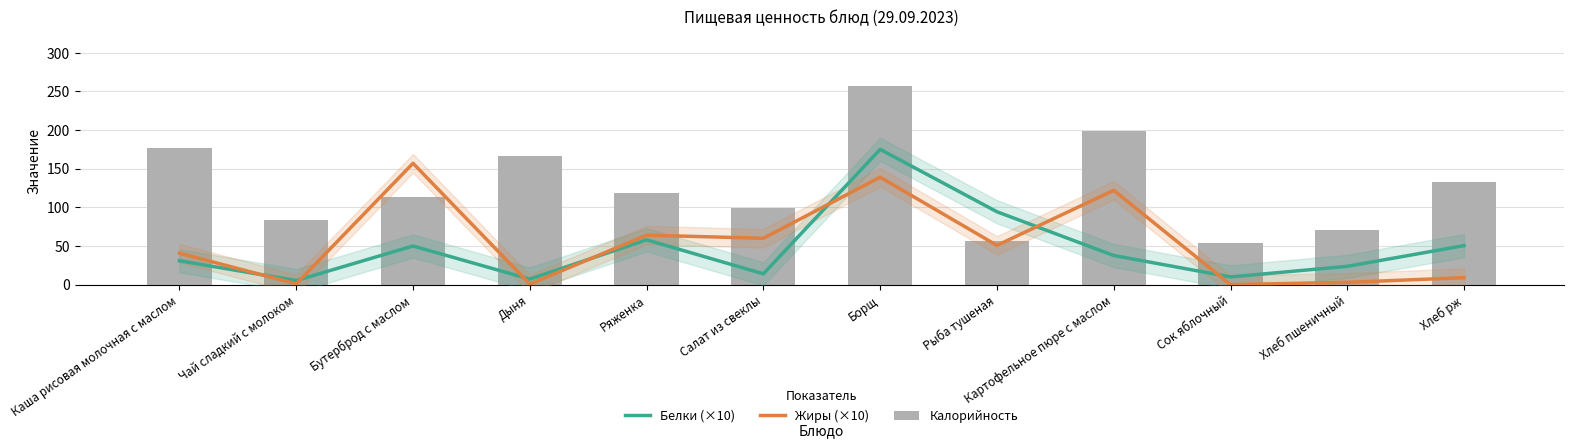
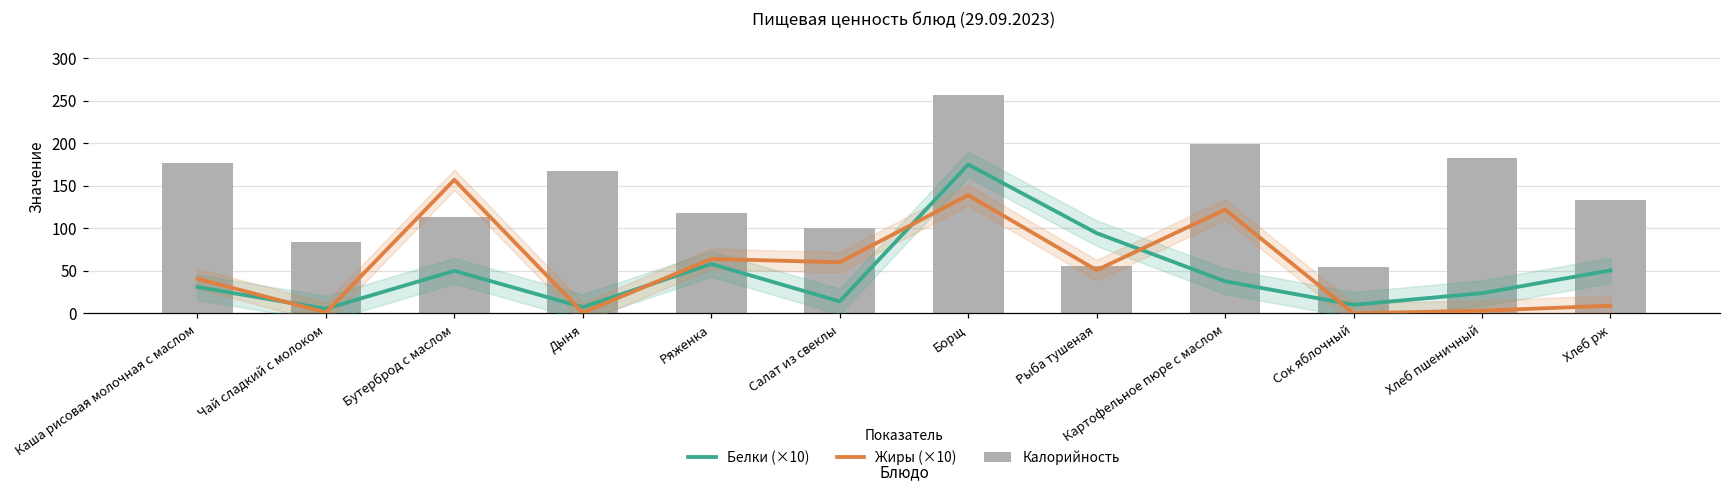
  {
    "Калорийность": {
      "Каша рисовая молочная с маслом": 180,
      "Чай сладкий с молоком": 80,
      "Бутерброд с маслом": 110,
      "Дыня": 170,
      "Ряженка": 120,
      "Салат из свеклы": 100,
      "Борщ": 260,
      "Рыба тушеная": 60,
      "Картофельное пюре с маслом": 200,
      "Сок яблочный": 50,
-     "Хлеб пшеничный": 70,
+     "Хлеб пшеничный": 180,
      "Хлеб рж": 130
    }
  }
